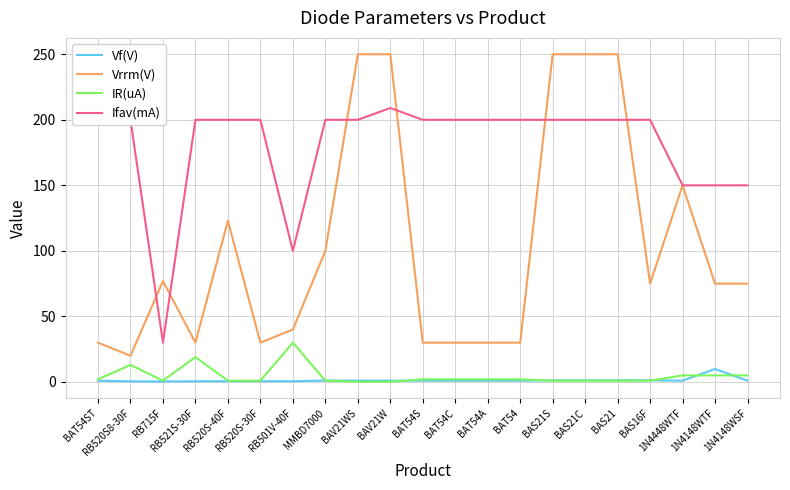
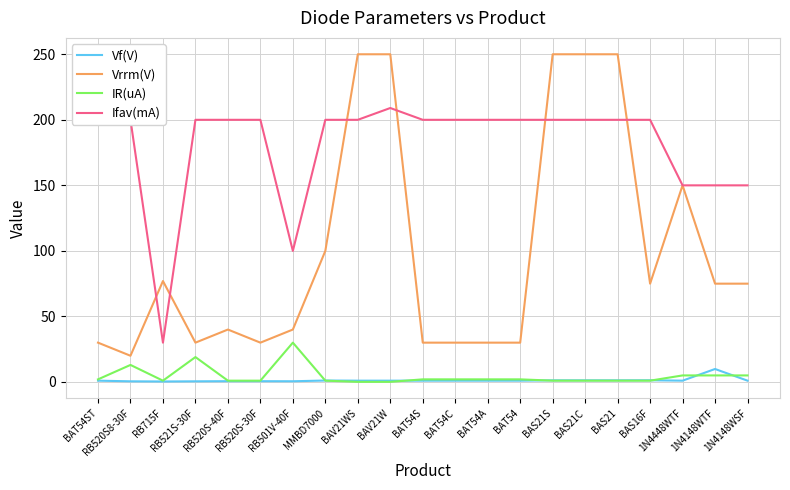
  {
    "Vf(V)": {
      "RB520S8-30F": 1,
      "RB521S-30F": 1,
      "RB501V-40F": 1,
      "1N4448WTF": 1,
      "1N4148WTF": 10,
      "1N4148WSF": 1
    },
    "Vrrm(V)": {
      "BAT54ST": 30,
      "RB520S8-30F": 20,
      "RB715F": 77,
      "RB521S-30F": 30,
-     "RB520S-40F": 123,
+     "RB520S-40F": 40,
      "RB520S-30F": 30,
      "RB501V-40F": 40,
      "MMBD7000": 100,
      "BAV21WS": 250,
      "BAV21W": 250,
      "BAT54S": 30,
      "BAT54C": 30,
      "BAT54A": 30,
      "BAT54": 30,
      "BAS21S": 250,
      "BAS21C": 250,
      "BAS21": 250,
      "BAS16F": 75,
      "1N4148WTF": 75,
      "1N4148WSF": 75
    },
    "IR(uA)": {
      "RB520S8-30F": 13,
      "RB521S-30F": 19,
      "RB501V-40F": 30,
      "1N4448WTF": 5,
      "1N4148WTF": 5,
      "1N4148WSF": 5
    },
    "Ifav(mA)": {
      "RB715F": 30,
      "RB521S-30F": 200,
      "RB520S-40F": 200,
      "RB520S-30F": 200,
      "RB501V-40F": 100,
      "MMBD7000": 200,
      "BAV21WS": 200,
      "BAV21W": 209,
      "BAT54S": 200,
      "BAT54C": 200,
      "BAT54A": 200,
      "BAT54": 200,
      "BAS21S": 200,
      "BAS21C": 200,
      "BAS21": 200,
      "BAS16F": 200,
      "1N4148WTF": 150,
      "1N4148WSF": 150
    }
  }
